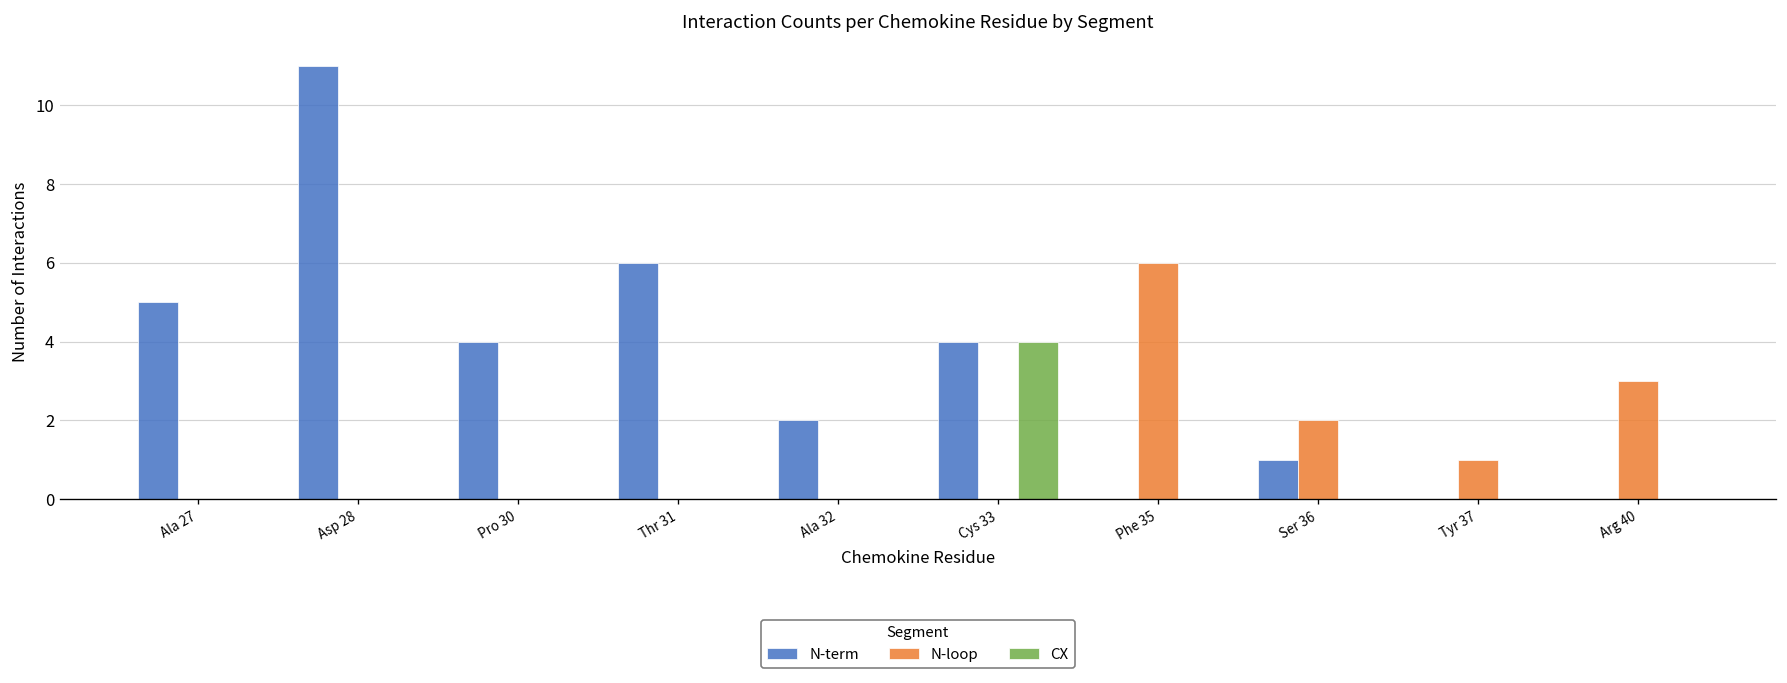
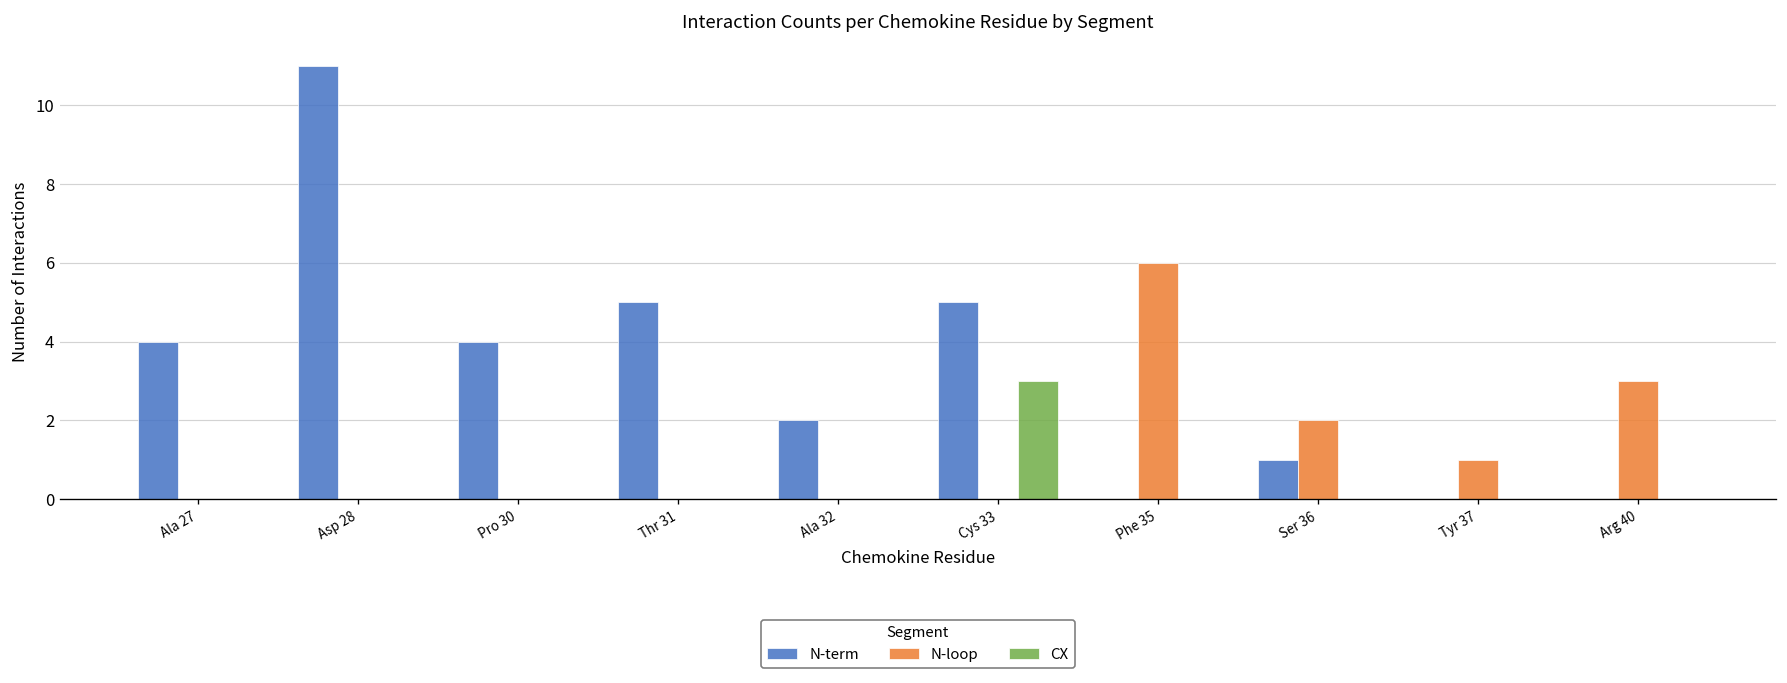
  {
    "N-term": {
-     "Ala 27": 5,
+     "Ala 27": 4,
      "Asp 28": 11,
      "Pro 30": 4,
-     "Thr 31": 6,
+     "Thr 31": 5,
      "Ala 32": 2,
-     "Cys 33": 4,
+     "Cys 33": 5,
      "Phe 35": 0,
      "Ser 36": 1,
      "Tyr 37": 0,
      "Arg 40": 0
    },
    "N-loop": {
      "Ala 27": 0,
      "Asp 28": 0,
      "Pro 30": 0,
      "Thr 31": 0,
      "Ala 32": 0,
      "Cys 33": 0,
      "Phe 35": 6,
      "Ser 36": 2,
      "Tyr 37": 1,
      "Arg 40": 3
    },
    "CX": {
      "Ala 27": 0,
      "Asp 28": 0,
      "Pro 30": 0,
      "Thr 31": 0,
      "Ala 32": 0,
-     "Cys 33": 4,
+     "Cys 33": 3,
      "Phe 35": 0,
      "Ser 36": 0,
      "Tyr 37": 0,
      "Arg 40": 0
    }
  }
